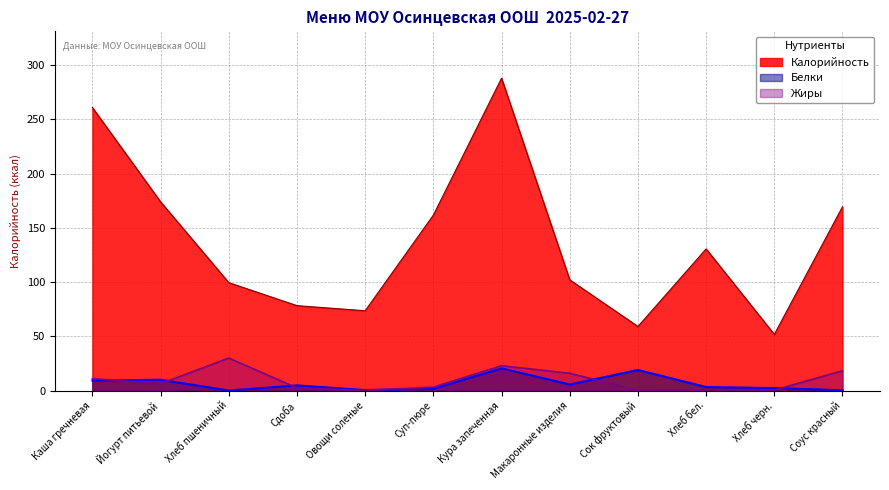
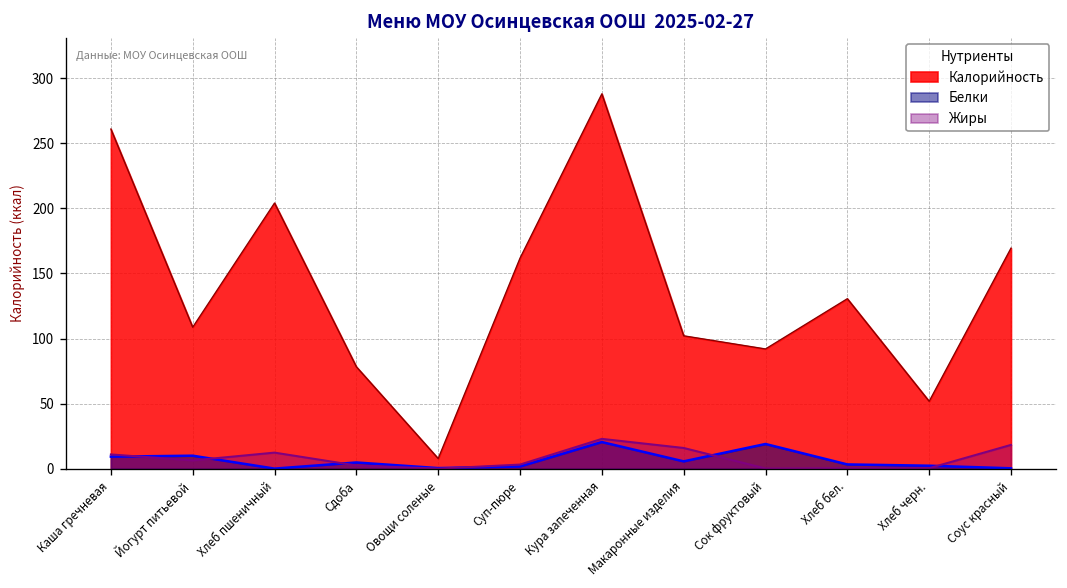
  {
    "Калорийность": {
      "Каша гречневая": 261,
-     "Йогурт питьевой": 174,
-     "Хлеб пшеничный": 100,
+     "Йогурт питьевой": 109,
+     "Хлеб пшеничный": 204,
      "Сдоба": 78,
-     "Овощи соленые": 74,
+     "Овощи соленые": 8,
      "Суп-пюре": 162,
      "Кура запеченная": 288,
      "Макаронные изделия": 102,
-     "Сок фруктовый": 59,
+     "Сок фруктовый": 92,
      "Хлеб бел.": 131,
      "Хлеб черн.": 52,
      "Соус красный": 169
    },
    "Белки": {
      "Йогурт питьевой": 10,
      "Хлеб пшеничный": 0,
      "Кура запеченная": 20,
      "Макаронные изделия": 6,
      "Сок фруктовый": 19,
      "Хлеб бел.": 3,
      "Соус красный": 0
    },
    "Жиры": {
      "Йогурт питьевой": 6,
-     "Хлеб пшеничный": 30,
+     "Хлеб пшеничный": 12,
      "Кура запеченная": 23,
      "Макаронные изделия": 16,
      "Сок фруктовый": 0,
      "Хлеб бел.": 0,
      "Соус красный": 18
    }
  }
